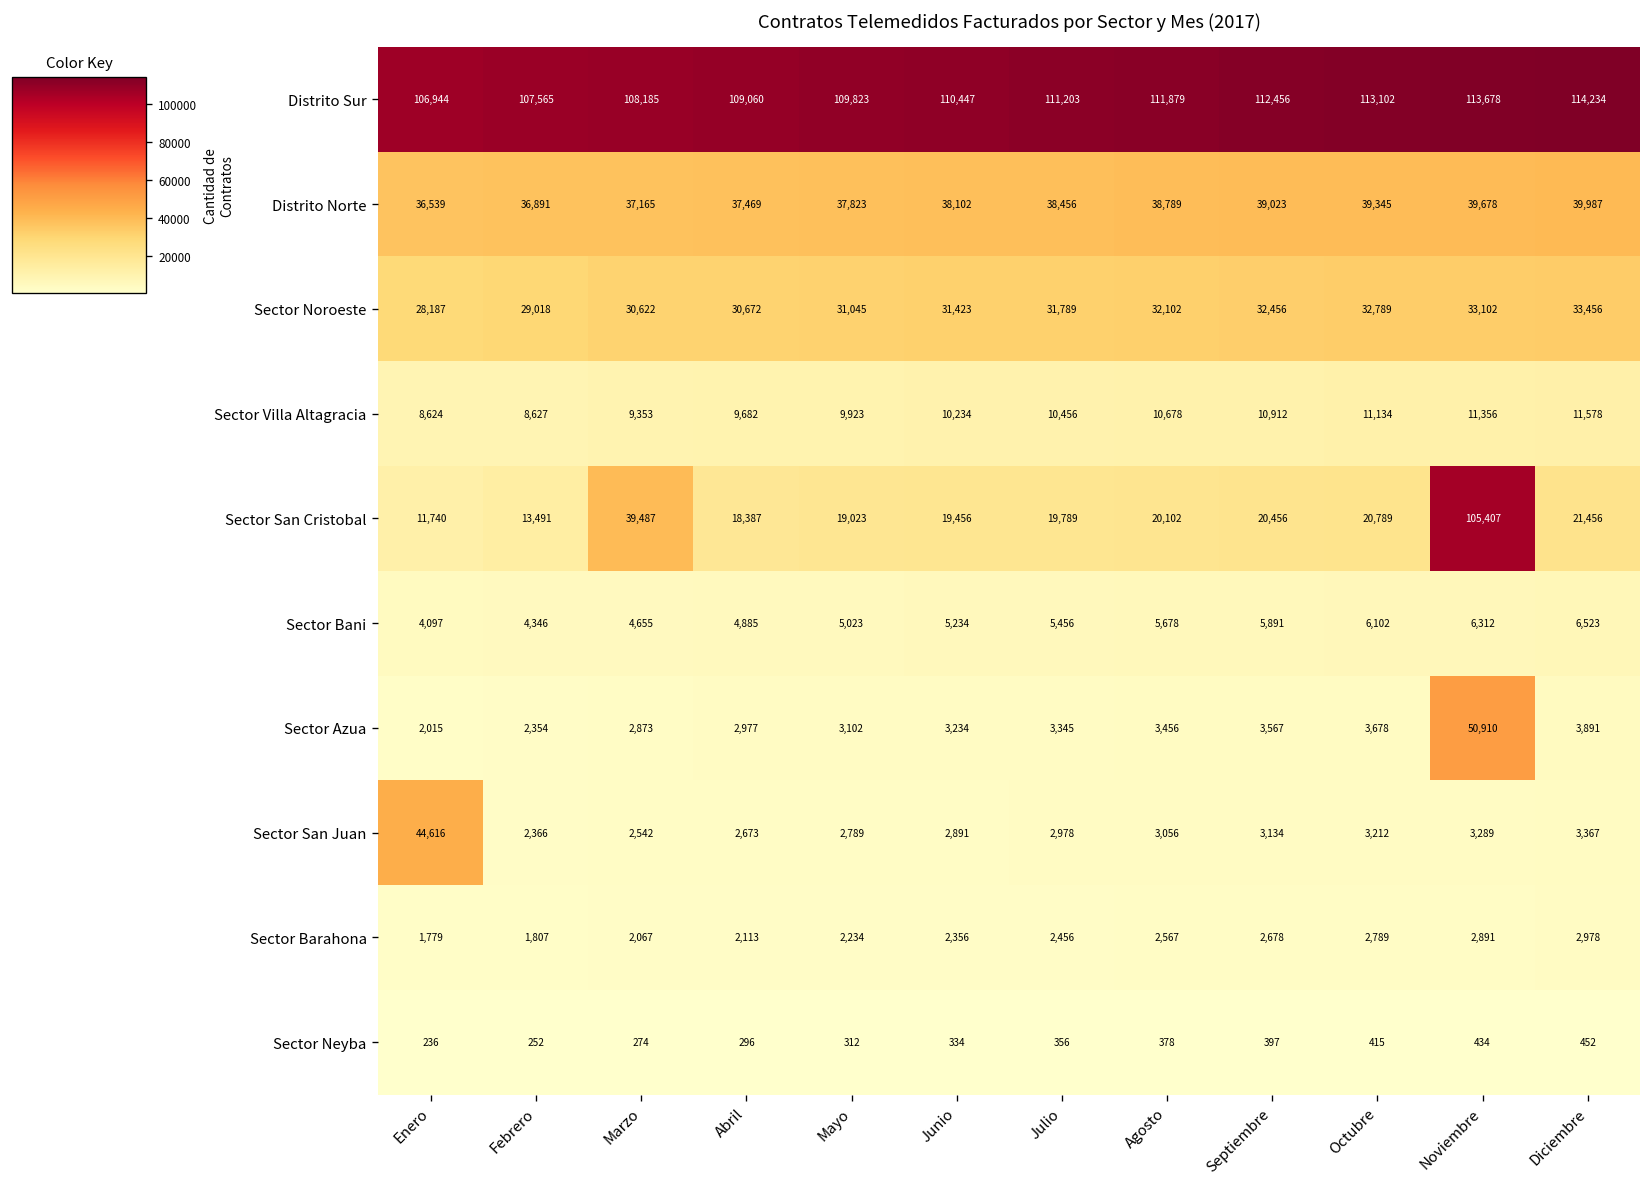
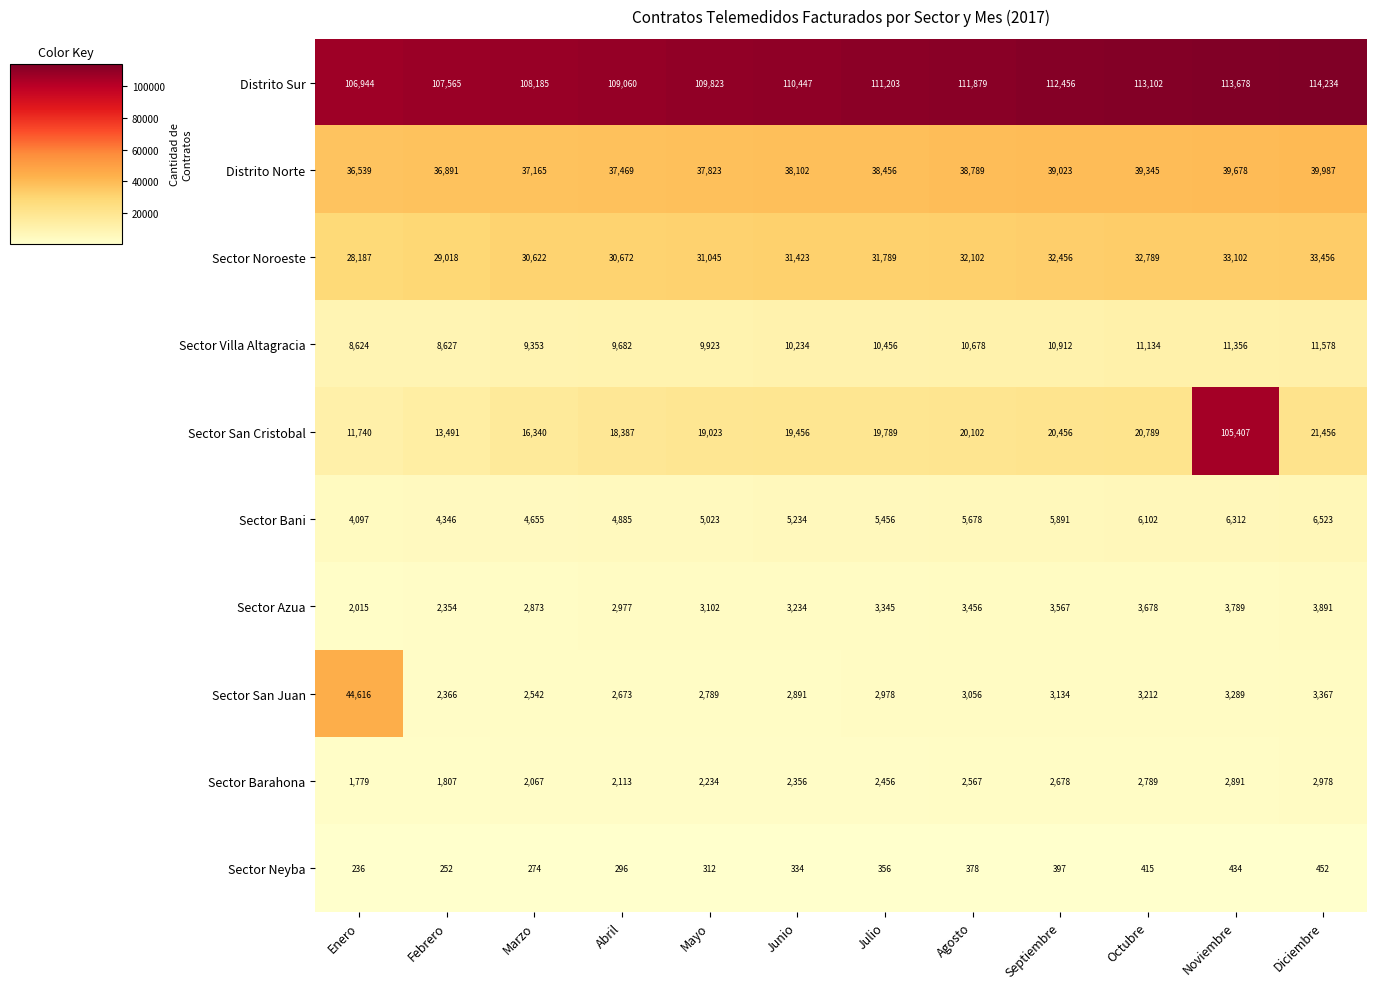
  {
    "Distrito Sur": {
      "Enero": "106,944",
      "Febrero": "107,565",
      "Marzo": "108,185",
      "Abril": "109,060",
      "Mayo": "109,823",
      "Junio": "110,447",
      "Julio": "111,203",
      "Agosto": "111,879",
      "Septiembre": "112,456",
      "Octubre": "113,102",
      "Noviembre": "113,678",
      "Diciembre": "114,234"
    },
    "Distrito Norte": {
      "Enero": "36,539",
      "Febrero": "36,891",
      "Marzo": "37,165",
      "Abril": "37,469",
      "Mayo": "37,823",
      "Junio": "38,102",
      "Julio": "38,456",
      "Agosto": "38,789",
      "Septiembre": "39,023",
      "Octubre": "39,345",
      "Noviembre": "39,678",
      "Diciembre": "39,987"
    },
    "Sector Noroeste": {
      "Enero": "28,187",
      "Febrero": "29,018",
      "Marzo": "30,622",
      "Abril": "30,672",
      "Mayo": "31,045",
      "Junio": "31,423",
      "Julio": "31,789",
      "Agosto": "32,102",
      "Septiembre": "32,456",
      "Octubre": "32,789",
      "Noviembre": "33,102",
      "Diciembre": "33,456"
    },
    "Sector Villa Altagracia": {
      "Enero": "8,624",
      "Febrero": "8,627",
      "Marzo": "9,353",
      "Abril": "9,682",
      "Mayo": "9,923",
      "Junio": "10,234",
      "Julio": "10,456",
      "Agosto": "10,678",
      "Septiembre": "10,912",
      "Octubre": "11,134",
      "Noviembre": "11,356",
      "Diciembre": "11,578"
    },
    "Sector San Cristobal": {
      "Enero": "11,740",
      "Febrero": "13,491",
-     "Marzo": "39,487",
+     "Marzo": "16,340",
      "Abril": "18,387",
      "Mayo": "19,023",
      "Junio": "19,456",
      "Julio": "19,789",
      "Agosto": "20,102",
      "Septiembre": "20,456",
      "Octubre": "20,789",
      "Noviembre": "105,407",
      "Diciembre": "21,456"
    },
    "Sector Bani": {
      "Enero": "4,097",
      "Febrero": "4,346",
      "Marzo": "4,655",
      "Abril": "4,885",
      "Mayo": "5,023",
      "Junio": "5,234",
      "Julio": "5,456",
      "Agosto": "5,678",
      "Septiembre": "5,891",
      "Octubre": "6,102",
      "Noviembre": "6,312",
      "Diciembre": "6,523"
    },
    "Sector Azua": {
      "Enero": "2,015",
      "Febrero": "2,354",
      "Marzo": "2,873",
      "Abril": "2,977",
      "Mayo": "3,102",
      "Junio": "3,234",
      "Julio": "3,345",
      "Agosto": "3,456",
      "Septiembre": "3,567",
      "Octubre": "3,678",
-     "Noviembre": "50,910",
+     "Noviembre": "3,789",
      "Diciembre": "3,891"
    },
    "Sector San Juan": {
      "Enero": "44,616",
      "Febrero": "2,366",
      "Marzo": "2,542",
      "Abril": "2,673",
      "Mayo": "2,789",
      "Junio": "2,891",
      "Julio": "2,978",
      "Agosto": "3,056",
      "Septiembre": "3,134",
      "Octubre": "3,212",
      "Noviembre": "3,289",
      "Diciembre": "3,367"
    },
    "Sector Barahona": {
      "Enero": "1,779",
      "Febrero": "1,807",
      "Marzo": "2,067",
      "Abril": "2,113",
      "Mayo": "2,234",
      "Junio": "2,356",
      "Julio": "2,456",
      "Agosto": "2,567",
      "Septiembre": "2,678",
      "Octubre": "2,789",
      "Noviembre": "2,891",
      "Diciembre": "2,978"
    },
    "Sector Neyba": {
      "Enero": "236",
      "Febrero": "252",
      "Marzo": "274",
      "Abril": "296",
      "Mayo": "312",
      "Junio": "334",
      "Julio": "356",
      "Agosto": "378",
      "Septiembre": "397",
      "Octubre": "415",
      "Noviembre": "434",
      "Diciembre": "452"
    }
  }
